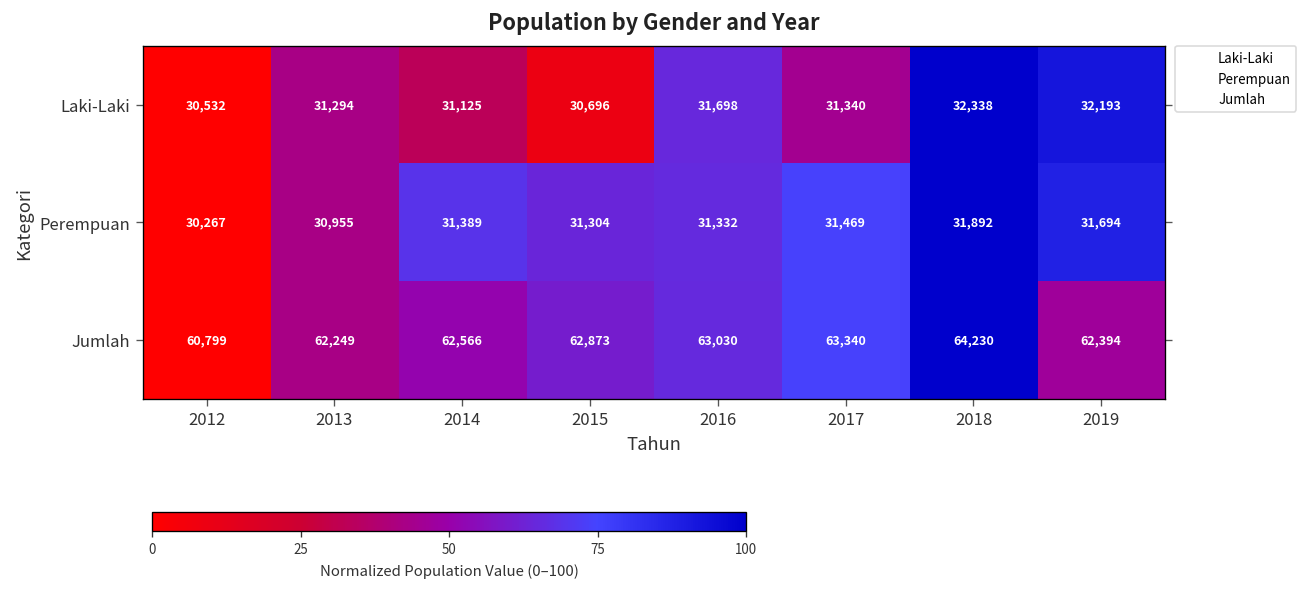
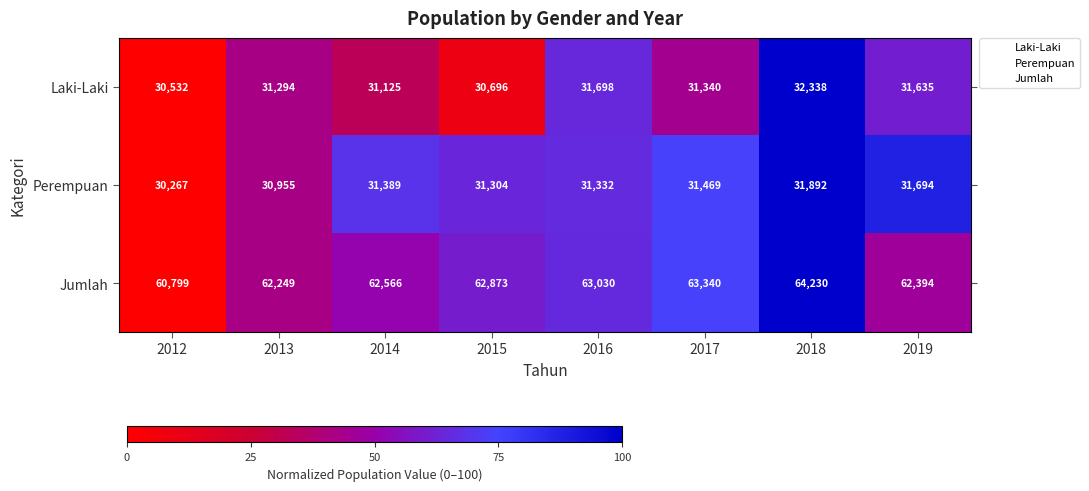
  {
    "Laki-Laki": {
      "2012": "30,532",
      "2013": "31,294",
      "2014": "31,125",
      "2015": "30,696",
      "2016": "31,698",
      "2017": "31,340",
      "2018": "32,338",
-     "2019": "32,193"
+     "2019": "31,635"
    },
    "Perempuan": {
      "2012": "30,267",
      "2013": "30,955",
      "2014": "31,389",
      "2015": "31,304",
      "2016": "31,332",
      "2017": "31,469",
      "2018": "31,892",
      "2019": "31,694"
    },
    "Jumlah": {
      "2012": "60,799",
      "2013": "62,249",
      "2014": "62,566",
      "2015": "62,873",
      "2016": "63,030",
      "2017": "63,340",
      "2018": "64,230",
      "2019": "62,394"
    }
  }
